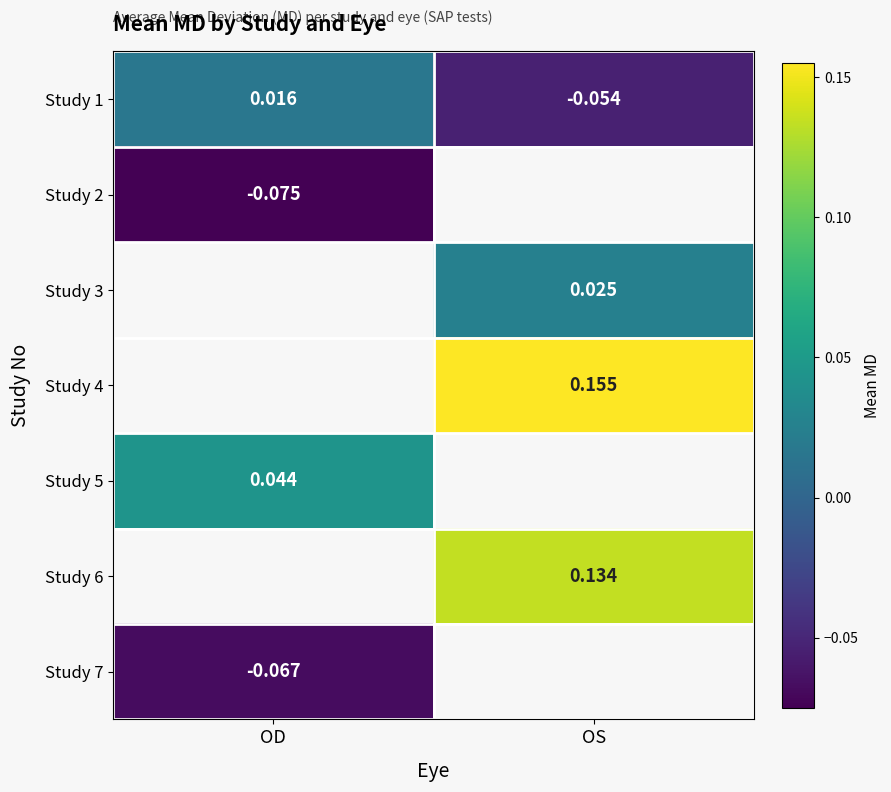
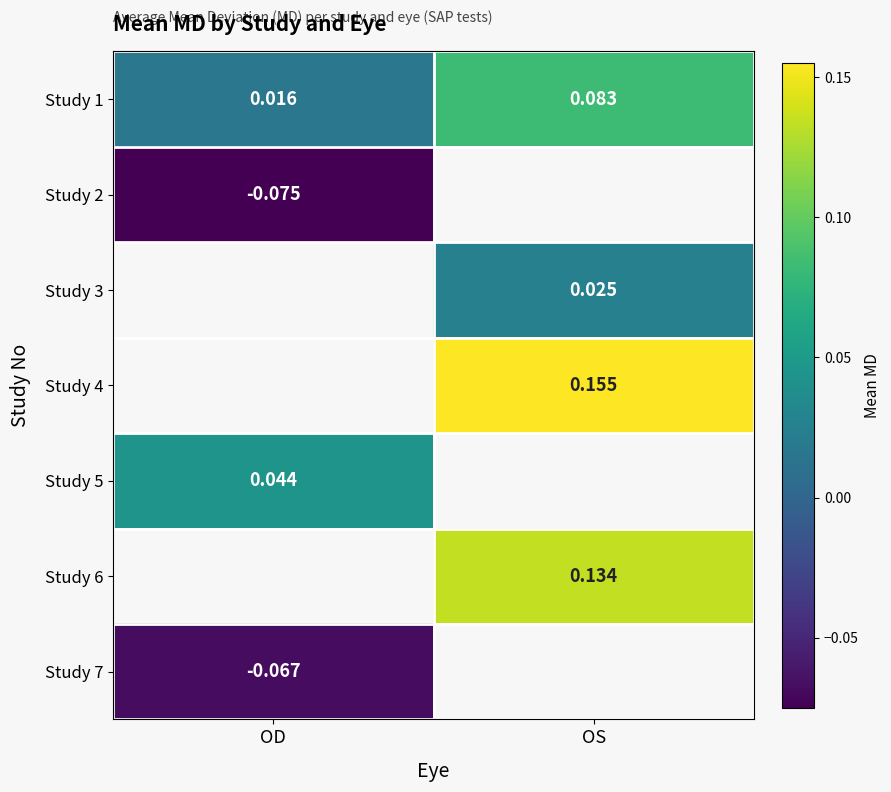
  {
    "Study 1": {
      "OD": 0.016,
-     "OS": -0.054
+     "OS": 0.083
    },
    "Study 2": {
      "OD": -0.075
    },
    "Study 3": {
      "OS": 0.025
    },
    "Study 4": {
      "OS": 0.155
    },
    "Study 5": {
      "OD": 0.044
    },
    "Study 6": {
      "OS": 0.134
    },
    "Study 7": {
      "OD": -0.067
    }
  }
